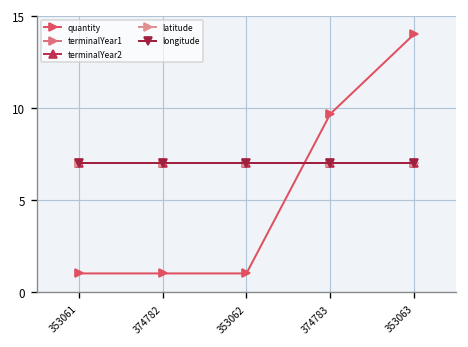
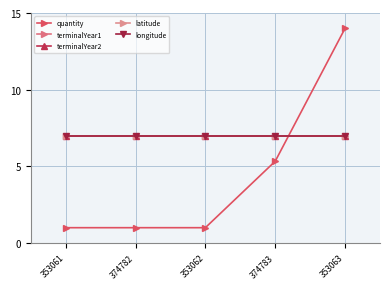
  {
    "quantity": {
      "353061": 1.0,
      "374782": 1.0,
      "353062": 1.0,
-     "374783": 9.7,
+     "374783": 5.3,
      "353063": 14.0
    },
    "longitude": {
      "353061": 7.0,
      "374782": 7.0,
      "353062": 7.0,
      "374783": 7.0,
      "353063": 7.0
    }
  }
